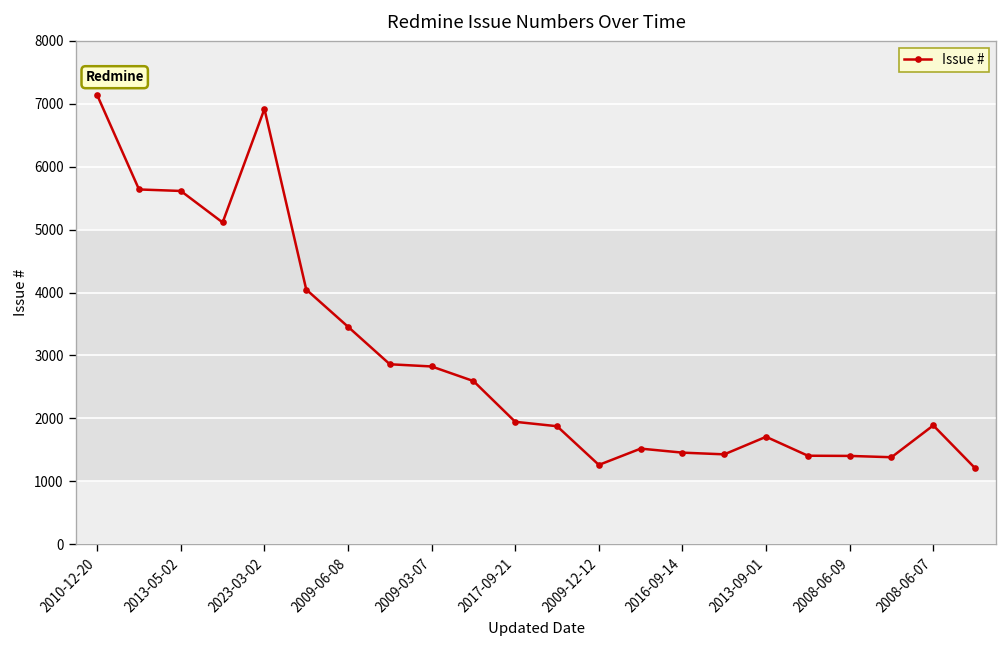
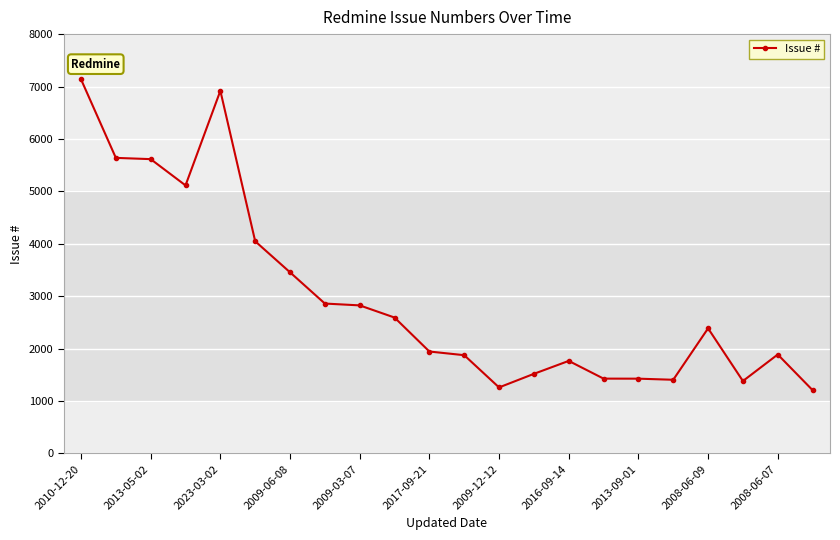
  {
    "2010-12-20": 7100,
    "2023-03-02": 6900,
    "2009-06-08": 3500,
    "2009-03-07": 2800,
    "2017-09-21": 1900,
    "2009-12-12": 1300,
-   "2016-09-14": 1500,
-   "2013-09-01": 1700,
-   "2008-06-09": 1400,
+   "2016-09-14": 1800,
+   "2013-09-01": 1400,
+   "2008-06-09": 2400,
    "2008-06-07": 1900
  }
